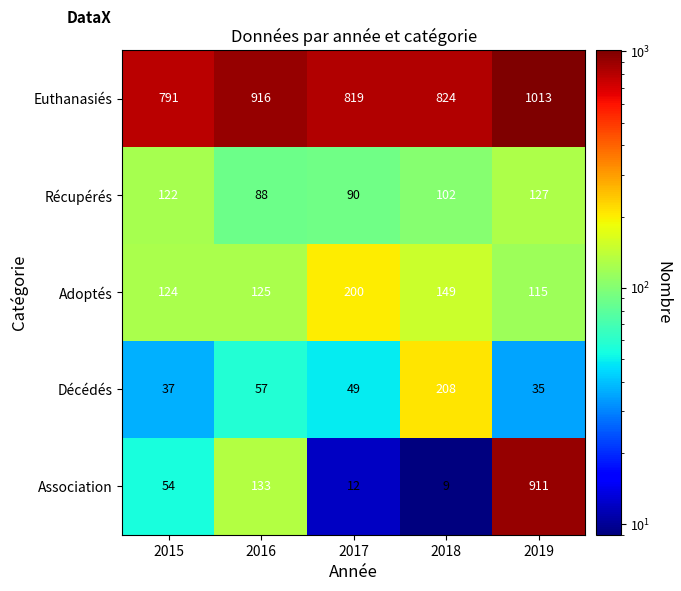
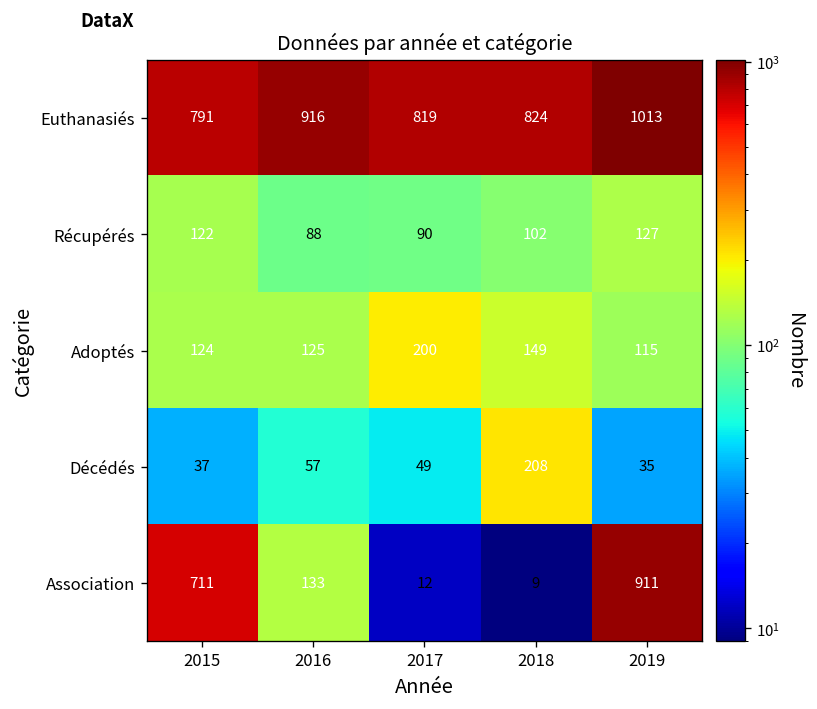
  {
    "Euthanasiés": {
      "2015": 791,
      "2016": 916,
      "2017": 819,
      "2018": 824,
      "2019": 1013
    },
    "Récupérés": {
      "2015": 122,
      "2016": 88,
      "2017": 90,
      "2018": 102,
      "2019": 127
    },
    "Adoptés": {
      "2015": 124,
      "2016": 125,
      "2017": 200,
      "2018": 149,
      "2019": 115
    },
    "Décédés": {
      "2015": 37,
      "2016": 57,
      "2017": 49,
      "2018": 208,
      "2019": 35
    },
    "Association": {
-     "2015": 54,
+     "2015": 711,
      "2016": 133,
      "2017": 12,
      "2018": 9,
      "2019": 911
    }
  }
